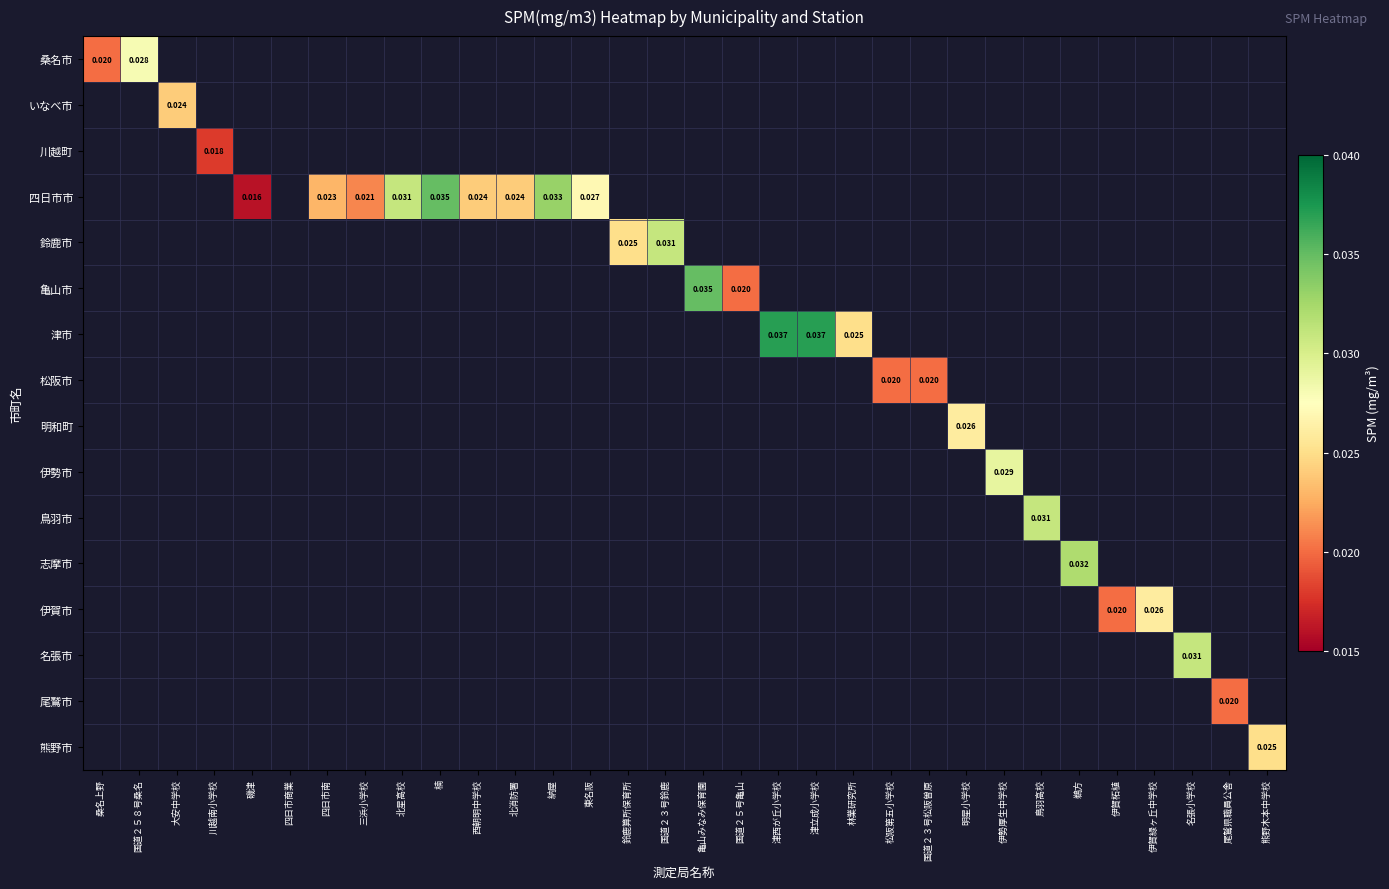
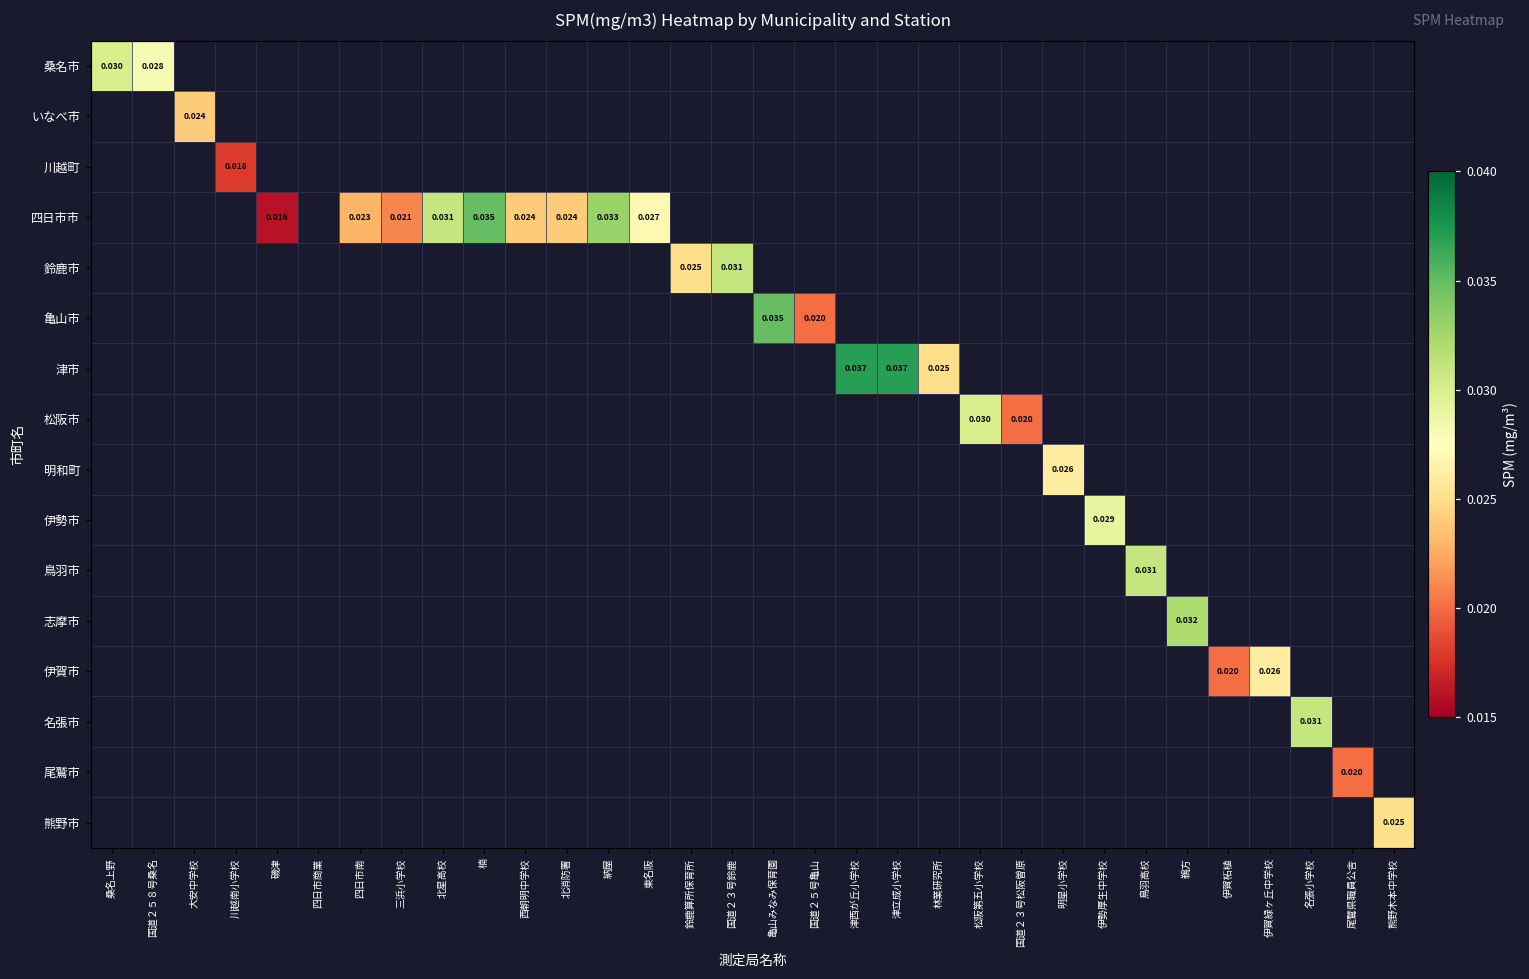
  {
    "桑名市": {
-     "桑名上野": 0.020,
+     "桑名上野": 0.030,
      "国道２５８号桑名": 0.028
    },
    "いなべ市": {
      "大安中学校": 0.024
    },
    "川越町": {
      "川越南小学校": 0.018
    },
    "四日市市": {
      "磯津": 0.016,
      "四日市南": 0.023,
      "三浜小学校": 0.021,
      "北星高校": 0.031,
      "楠": 0.035,
      "西朝明中学校": 0.024,
      "北消防署": 0.024,
      "納屋": 0.033,
      "東名阪": 0.027
    },
    "鈴鹿市": {
      "鈴鹿算所保育所": 0.025,
      "国道２３号鈴鹿": 0.031
    },
    "亀山市": {
      "亀山みなみ保育園": 0.035,
      "国道２５号亀山": 0.020
    },
    "津市": {
      "津西が丘小学校": 0.037,
      "津立成小学校": 0.037,
      "林業研究所": 0.025
    },
    "松阪市": {
-     "松阪第五小学校": 0.020,
+     "松阪第五小学校": 0.030,
      "国道２３号松阪曽原": 0.020
    },
    "明和町": {
      "明星小学校": 0.026
    },
    "伊勢市": {
      "伊勢厚生中学校": 0.029
    },
    "鳥羽市": {
      "鳥羽高校": 0.031
    },
    "志摩市": {
      "鵜方": 0.032
    },
    "伊賀市": {
      "伊賀柘植": 0.020,
      "伊賀緑ヶ丘中学校": 0.026
    },
    "名張市": {
      "名張小学校": 0.031
    },
    "尾鷲市": {
      "尾鷲県職員公舎": 0.020
    },
    "熊野市": {
      "熊野木本中学校": 0.025
    }
  }
